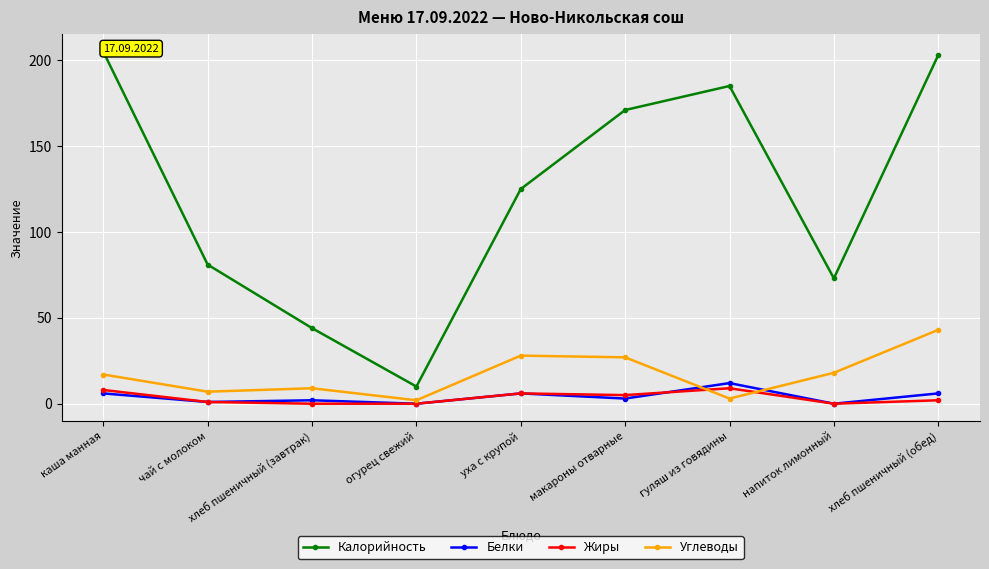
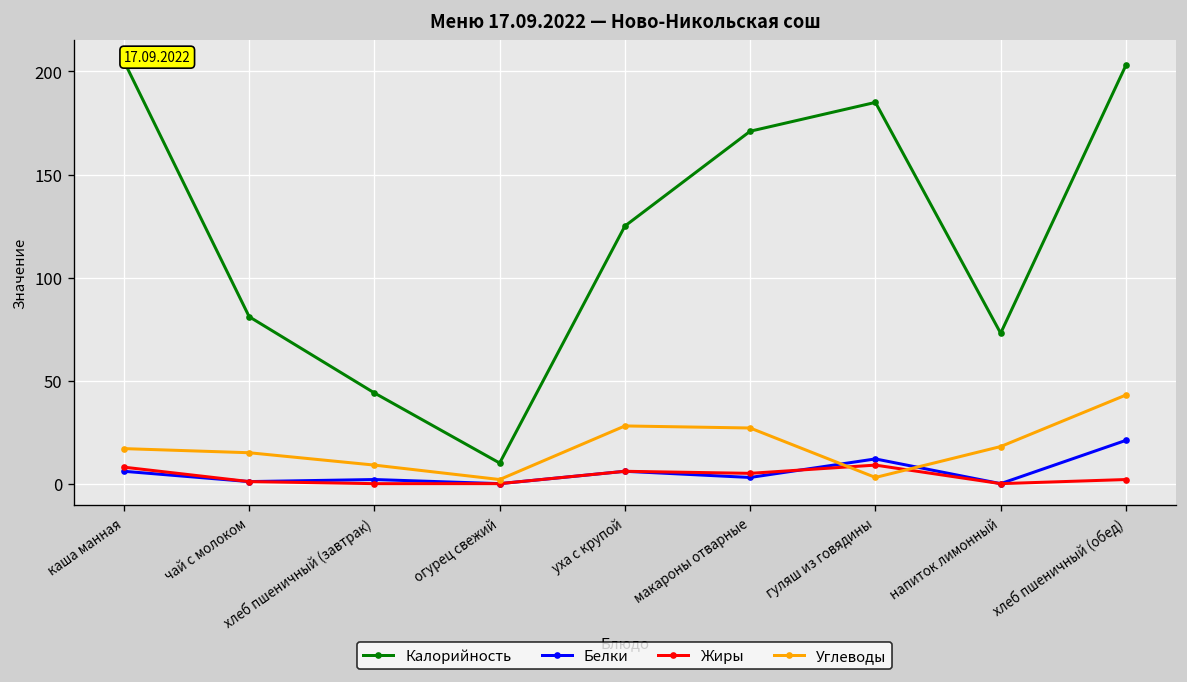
  {
    "Калорийность": {
      "чай с молоком": 81,
      "хлеб пшеничный (завтрак)": 44,
      "огурец свежий": 10,
      "уха с крупой": 125,
      "макароны отварные": 171,
      "гуляш из говядины": 185,
      "напиток лимонный": 73,
      "хлеб пшеничный (обед)": 203
    },
    "Белки": {
      "каша манная": 6,
      "хлеб пшеничный (завтрак)": 2,
      "макароны отварные": 3,
      "гуляш из говядины": 12,
-     "хлеб пшеничный (обед)": 6
+     "хлеб пшеничный (обед)": 21
    },
    "Жиры": {
      "каша манная": 8,
      "хлеб пшеничный (завтрак)": 0,
      "макароны отварные": 5,
      "гуляш из говядины": 9,
      "хлеб пшеничный (обед)": 2
    },
    "Углеводы": {
      "каша манная": 17,
-     "чай с молоком": 7,
+     "чай с молоком": 15,
      "хлеб пшеничный (завтрак)": 9,
      "огурец свежий": 2,
      "уха с крупой": 28,
      "макароны отварные": 27,
      "гуляш из говядины": 3,
      "напиток лимонный": 18,
      "хлеб пшеничный (обед)": 43
    }
  }
